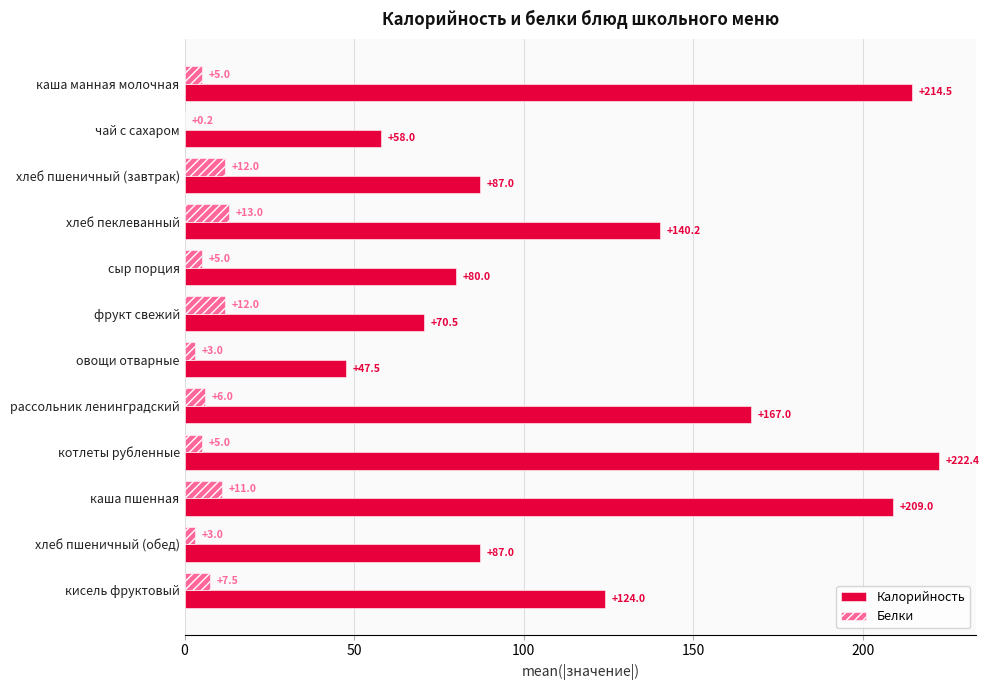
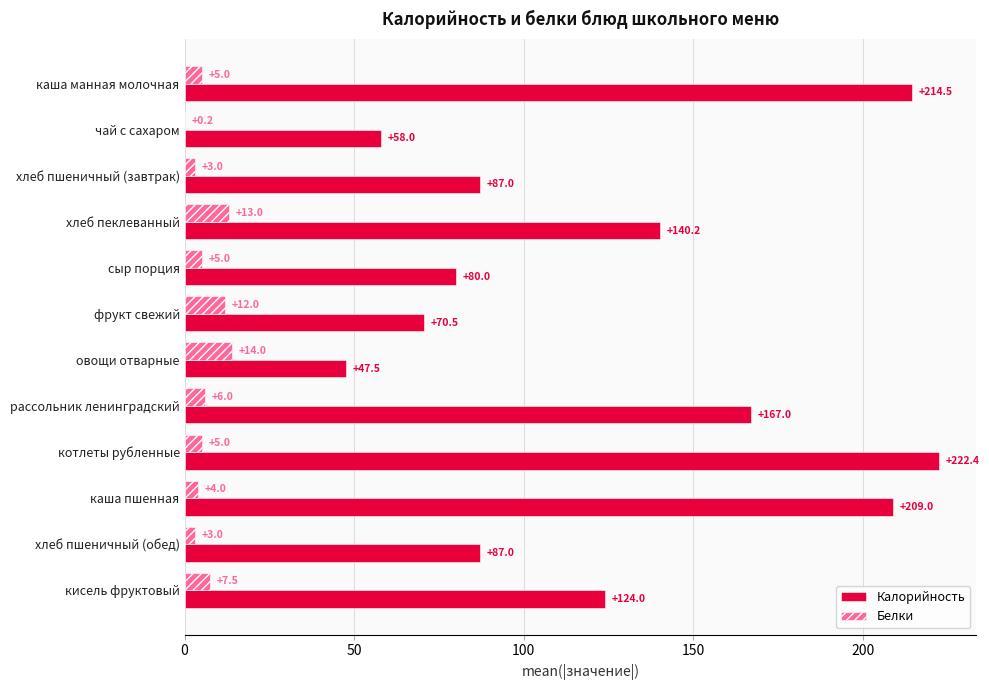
  {
    "Калорийность": {
      "каша манная молочная": "+214.5",
      "чай с сахаром": "+58.0",
      "хлеб пшеничный (завтрак)": "+87.0",
      "хлеб пеклеванный": "+140.2",
      "сыр порция": "+80.0",
      "фрукт свежий": "+70.5",
      "овощи отварные": "+47.5",
      "рассольник ленинградский": "+167.0",
      "котлеты рубленные": "+222.4",
      "каша пшенная": "+209.0",
      "хлеб пшеничный (обед)": "+87.0",
      "кисель фруктовый": "+124.0"
    },
    "Белки": {
      "каша манная молочная": "+5.0",
      "чай с сахаром": "+0.2",
-     "хлеб пшеничный (завтрак)": "+12.0",
+     "хлеб пшеничный (завтрак)": "+3.0",
      "хлеб пеклеванный": "+13.0",
      "сыр порция": "+5.0",
      "фрукт свежий": "+12.0",
-     "овощи отварные": "+3.0",
+     "овощи отварные": "+14.0",
      "рассольник ленинградский": "+6.0",
      "котлеты рубленные": "+5.0",
-     "каша пшенная": "+11.0",
+     "каша пшенная": "+4.0",
      "хлеб пшеничный (обед)": "+3.0",
      "кисель фруктовый": "+7.5"
    }
  }
